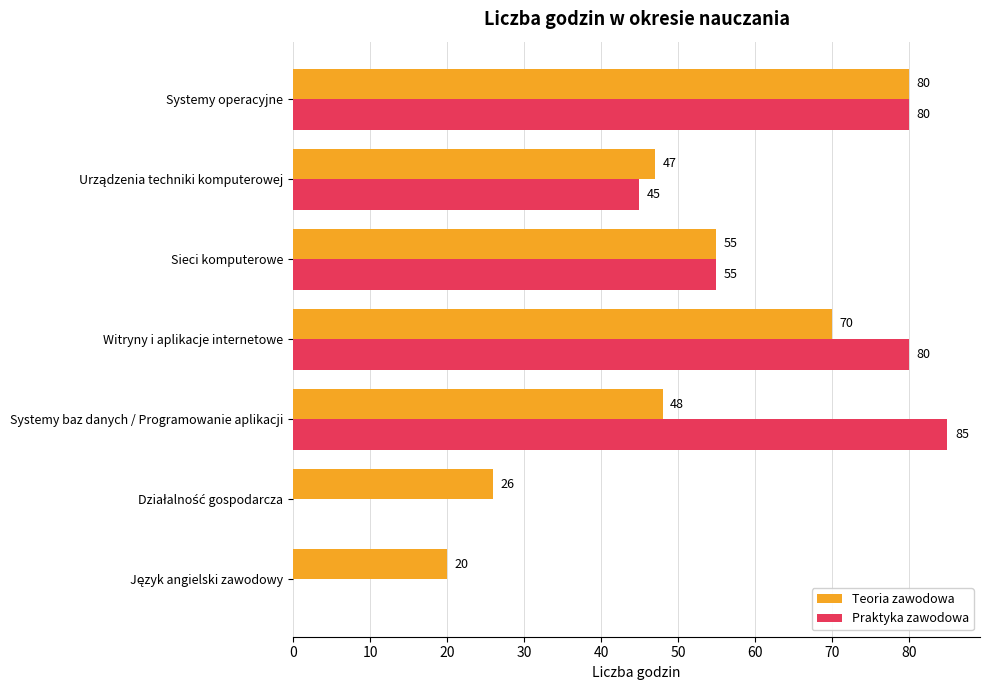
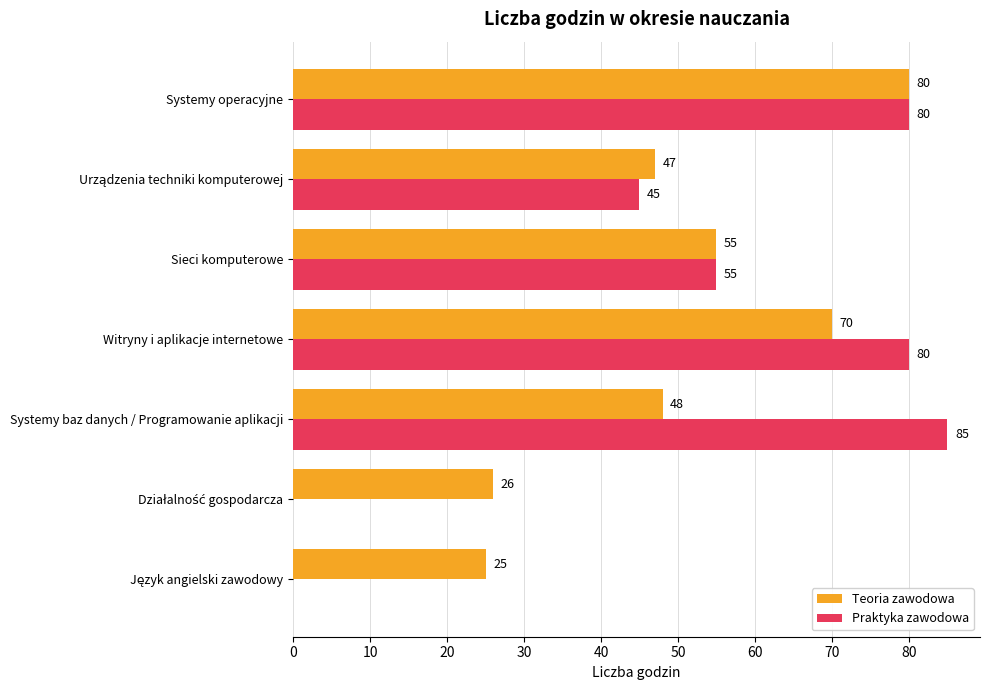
  {
    "Teoria zawodowa": {
      "Systemy operacyjne": 80,
      "Urządzenia techniki komputerowej": 47,
      "Sieci komputerowe": 55,
      "Witryny i aplikacje internetowe": 70,
      "Systemy baz danych / Programowanie aplikacji": 48,
      "Działalność gospodarcza": 26,
-     "Język angielski zawodowy": 20
+     "Język angielski zawodowy": 25
    },
    "Praktyka zawodowa": {
      "Systemy operacyjne": 80,
      "Urządzenia techniki komputerowej": 45,
      "Sieci komputerowe": 55,
      "Witryny i aplikacje internetowe": 80,
      "Systemy baz danych / Programowanie aplikacji": 85
    }
  }
